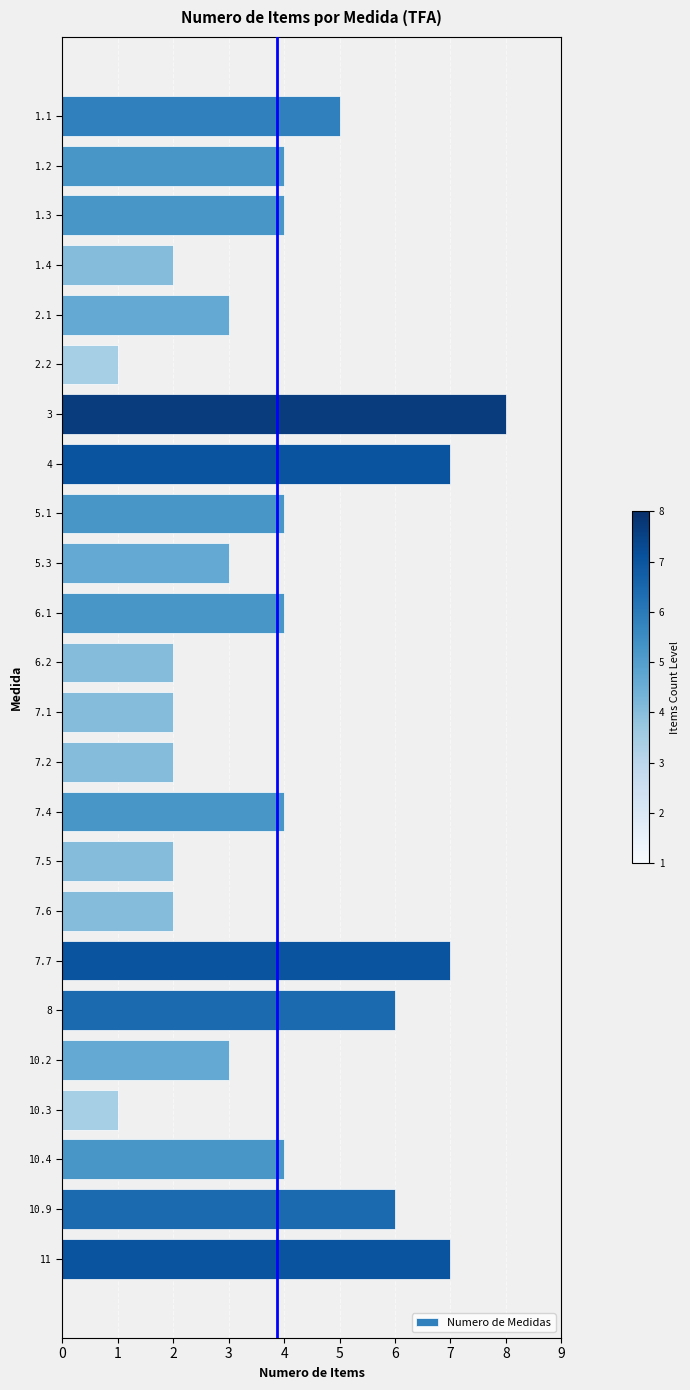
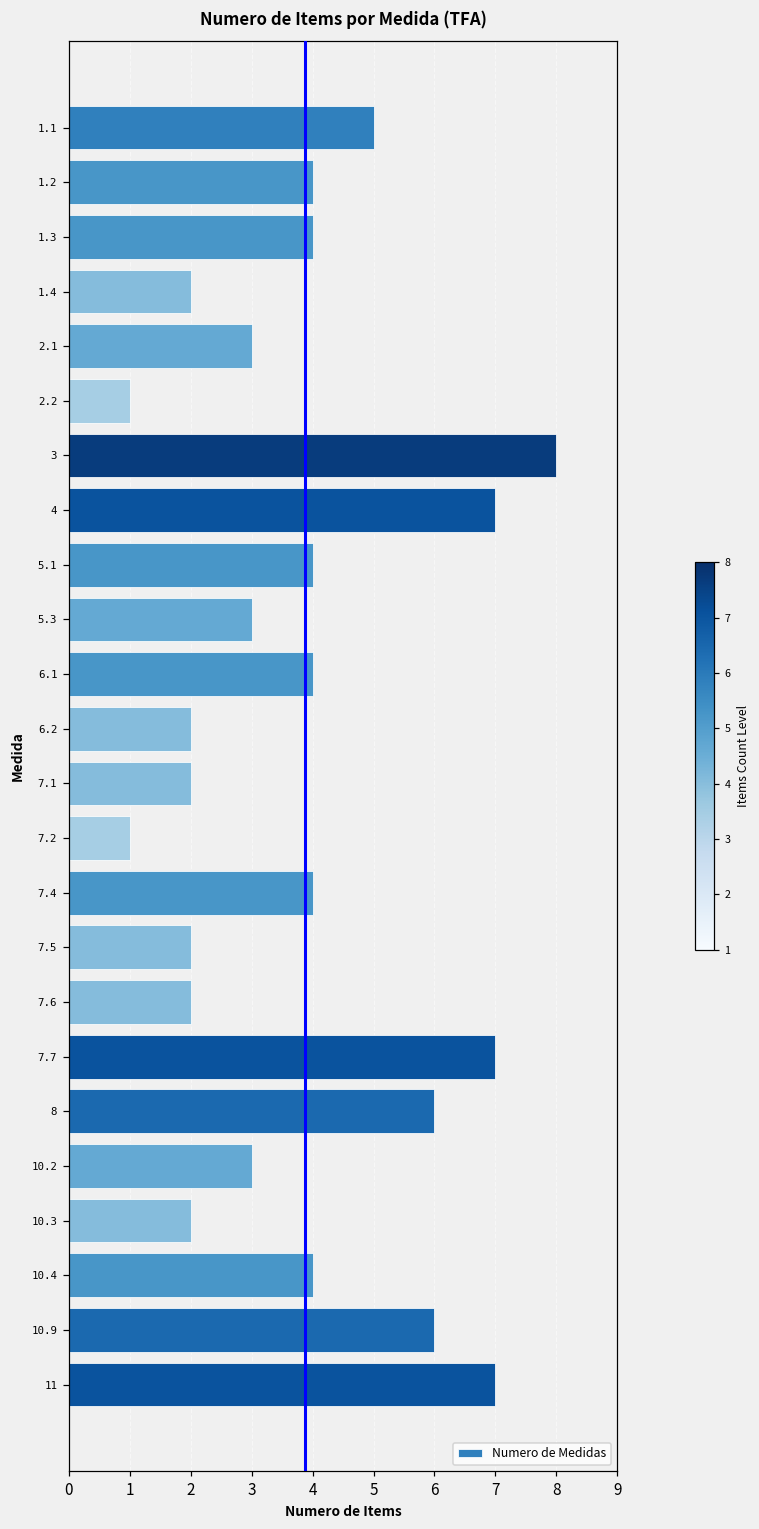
  {
    "1.1": 5,
    "1.2": 4,
    "1.3": 4,
    "1.4": 2,
    "2.1": 3,
    "2.2": 1,
    "3": 8,
    "4": 7,
    "5.1": 4,
    "5.3": 3,
    "6.1": 4,
    "6.2": 2,
    "7.1": 2,
-   "7.2": 2,
+   "7.2": 1,
    "7.4": 4,
    "7.5": 2,
    "7.6": 2,
    "7.7": 7,
    "8": 6,
    "10.2": 3,
-   "10.3": 1,
+   "10.3": 2,
    "10.4": 4,
    "10.9": 6,
    "11": 7
  }
